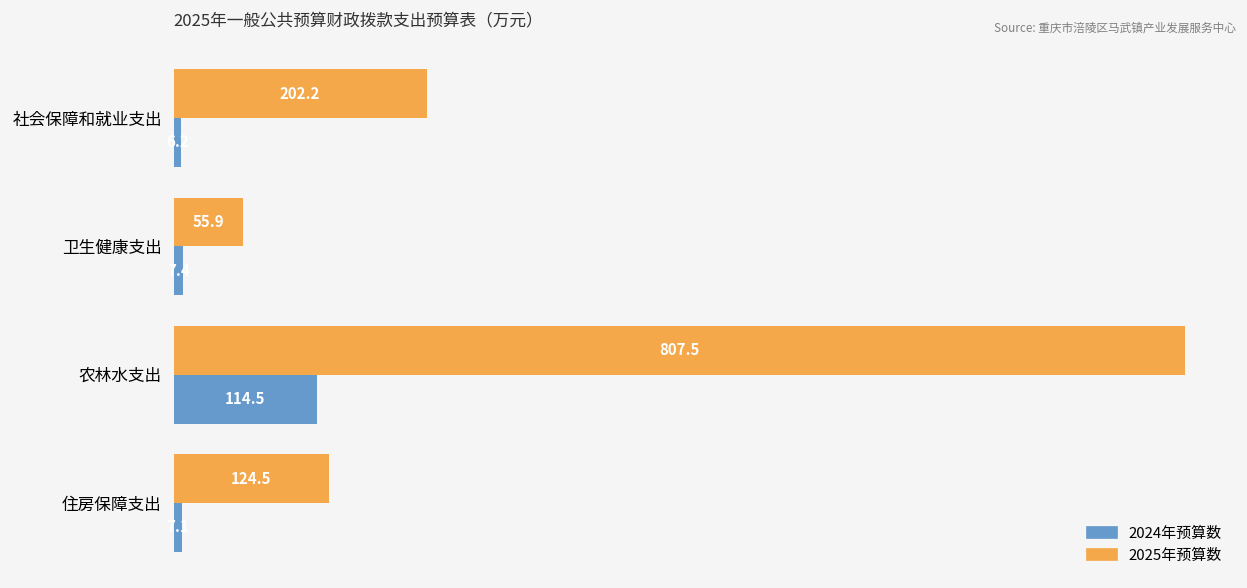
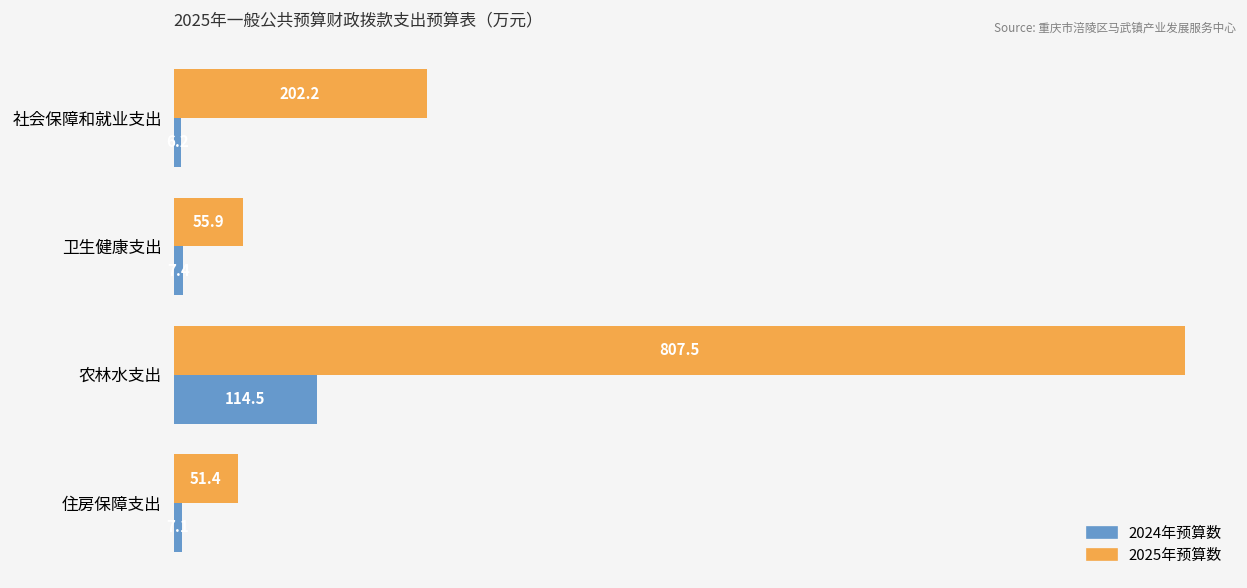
  {
    "2024年预算数": {
      "农林水支出": 114.5
    },
    "2025年预算数": {
      "社会保障和就业支出": 202.2,
      "卫生健康支出": 55.9,
      "农林水支出": 807.5,
-     "住房保障支出": 124.5
+     "住房保障支出": 51.4
    }
  }
